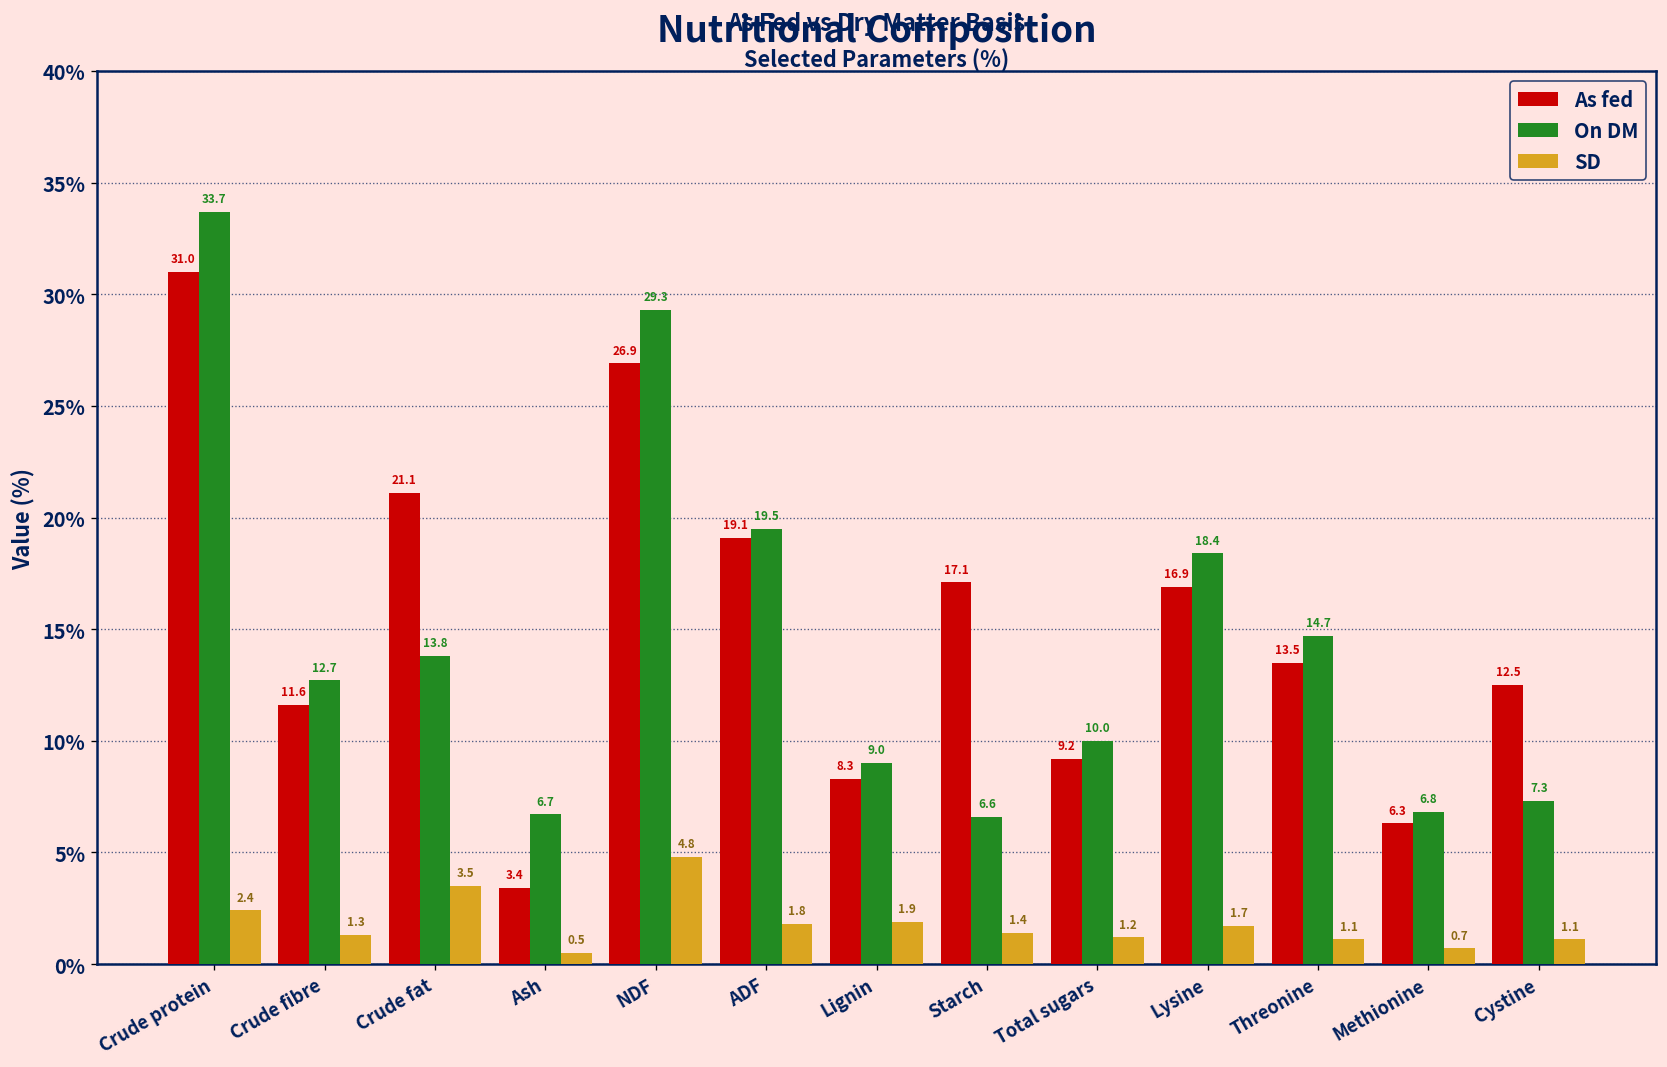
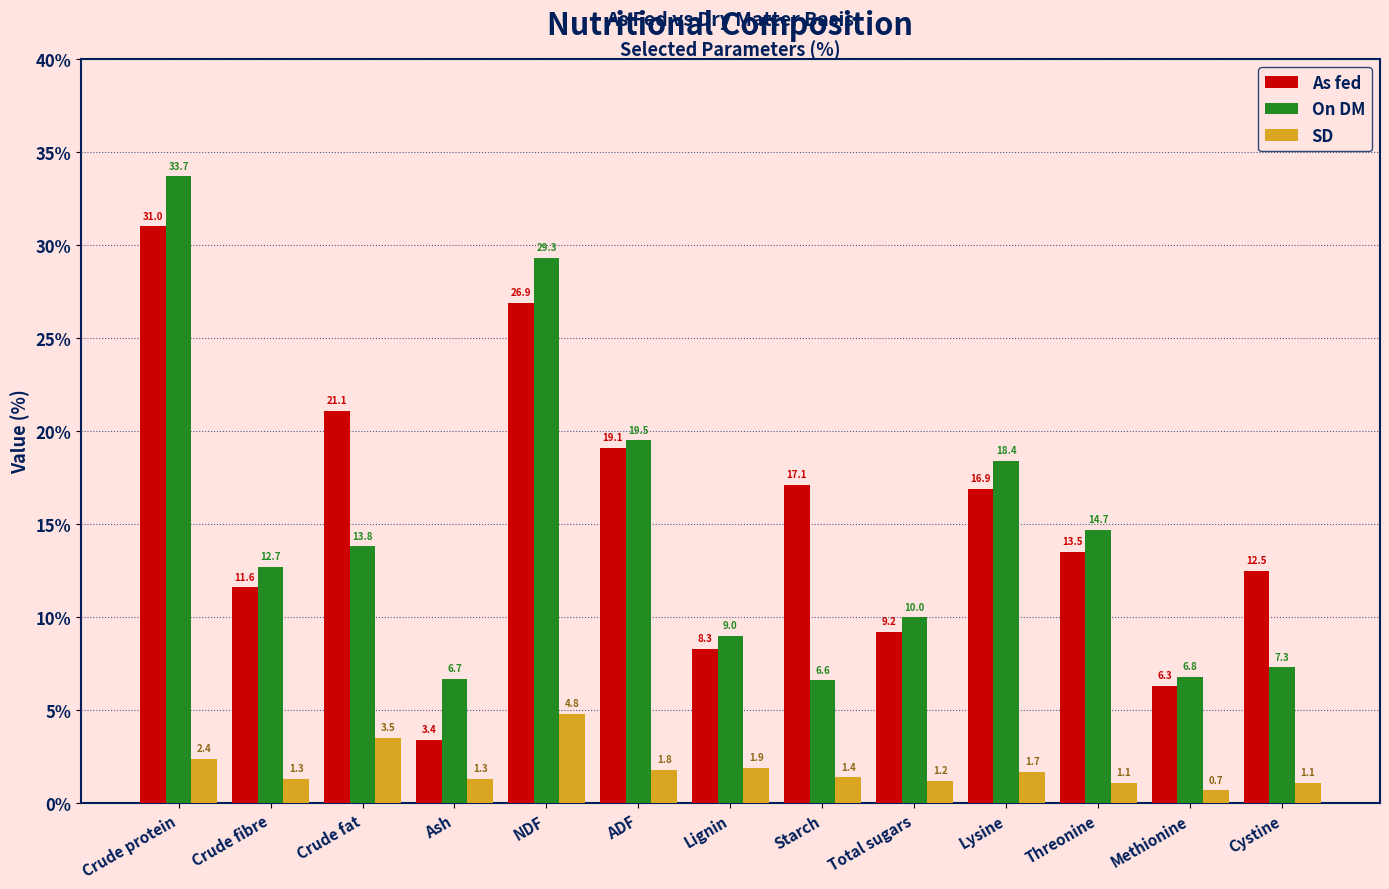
  {
    "As fed": {
      "Crude protein": 31.0,
      "Crude fibre": 11.6,
      "Crude fat": 21.1,
      "Ash": 3.4,
      "NDF": 26.9,
      "ADF": 19.1,
      "Lignin": 8.3,
      "Starch": 17.1,
      "Total sugars": 9.2,
      "Lysine": 16.9,
      "Threonine": 13.5,
      "Methionine": 6.3,
      "Cystine": 12.5
    },
    "On DM": {
      "Crude protein": 33.7,
      "Crude fibre": 12.7,
      "Crude fat": 13.8,
      "Ash": 6.7,
      "NDF": 29.3,
      "ADF": 19.5,
      "Lignin": 9.0,
      "Starch": 6.6,
      "Total sugars": 10.0,
      "Lysine": 18.4,
      "Threonine": 14.7,
      "Methionine": 6.8,
      "Cystine": 7.3
    },
    "SD": {
      "Crude protein": 2.4,
      "Crude fibre": 1.3,
      "Crude fat": 3.5,
-     "Ash": 0.5,
+     "Ash": 1.3,
      "NDF": 4.8,
      "ADF": 1.8,
      "Lignin": 1.9,
      "Starch": 1.4,
      "Total sugars": 1.2,
      "Lysine": 1.7,
      "Threonine": 1.1,
      "Methionine": 0.7,
      "Cystine": 1.1
    }
  }
